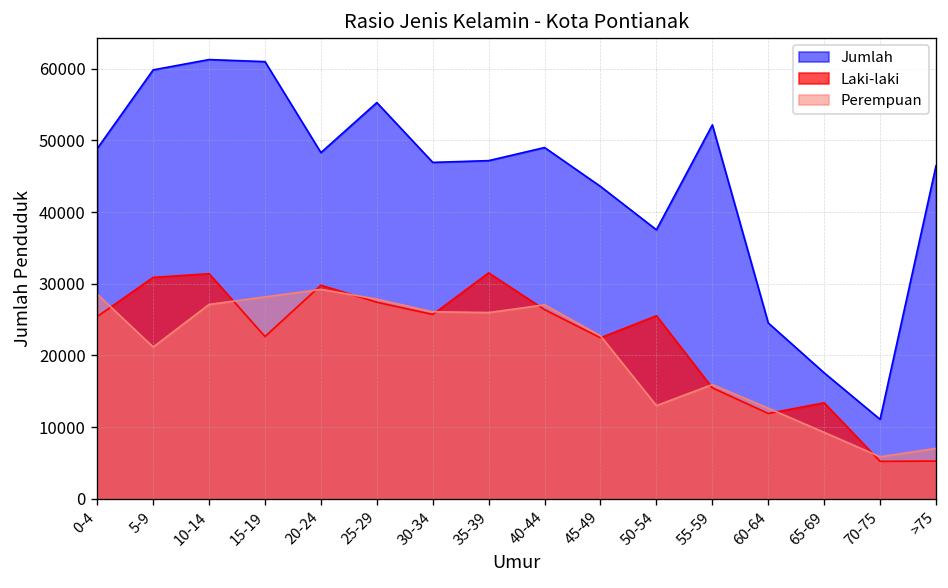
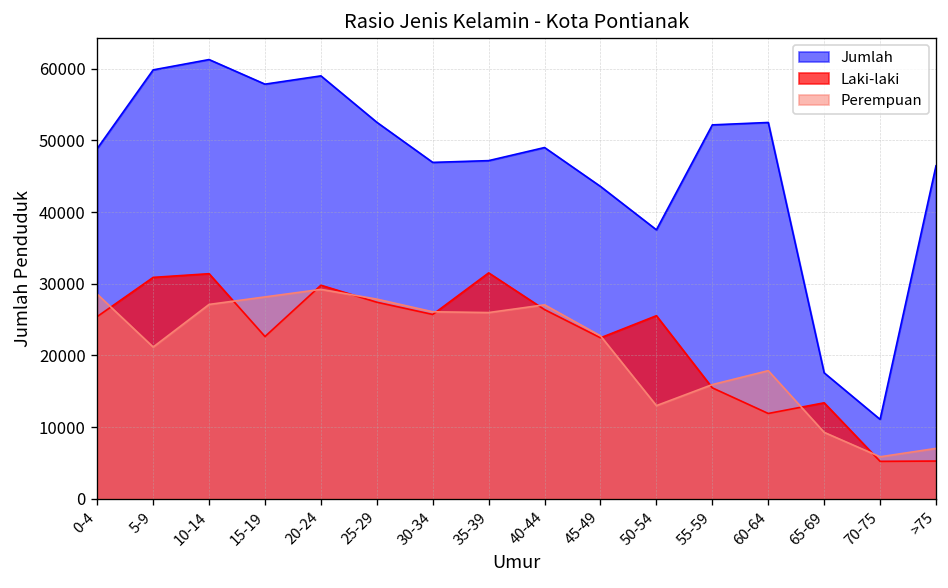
  {
    "Jumlah": {
      "0-4": 49000,
      "5-9": 60000,
      "10-14": 61000,
-     "15-19": 61000,
-     "20-24": 48000,
-     "25-29": 55000,
+     "15-19": 58000,
+     "20-24": 59000,
+     "25-29": 53000,
      "30-34": 47000,
      "35-39": 47000,
      "40-44": 49000,
      "45-49": 44000,
      "50-54": 38000,
      "55-59": 52000,
-     "60-64": 25000,
+     "60-64": 52000,
      "65-69": 18000,
      "70-75": 11000,
      ">75": 46000
    },
    "Laki-laki": {
      "0-4": 25000,
      "5-9": 31000,
      "10-14": 31000,
      "15-19": 23000,
      "20-24": 30000,
      "25-29": 27000,
      "35-39": 32000,
      "40-44": 26000,
      "50-54": 26000,
      "55-59": 15000,
      "60-64": 12000,
      "65-69": 13000,
      "70-75": 5000,
      ">75": 5000
    },
    "Perempuan": {
      "0-4": 29000,
      "5-9": 21000,
      "10-14": 27000,
      "15-19": 28000,
      "20-24": 29000,
      "25-29": 28000,
      "35-39": 26000,
      "40-44": 27000,
      "50-54": 13000,
      "55-59": 16000,
-     "60-64": 13000,
+     "60-64": 18000,
      "65-69": 9000,
      "70-75": 6000,
      ">75": 7000
    }
  }
